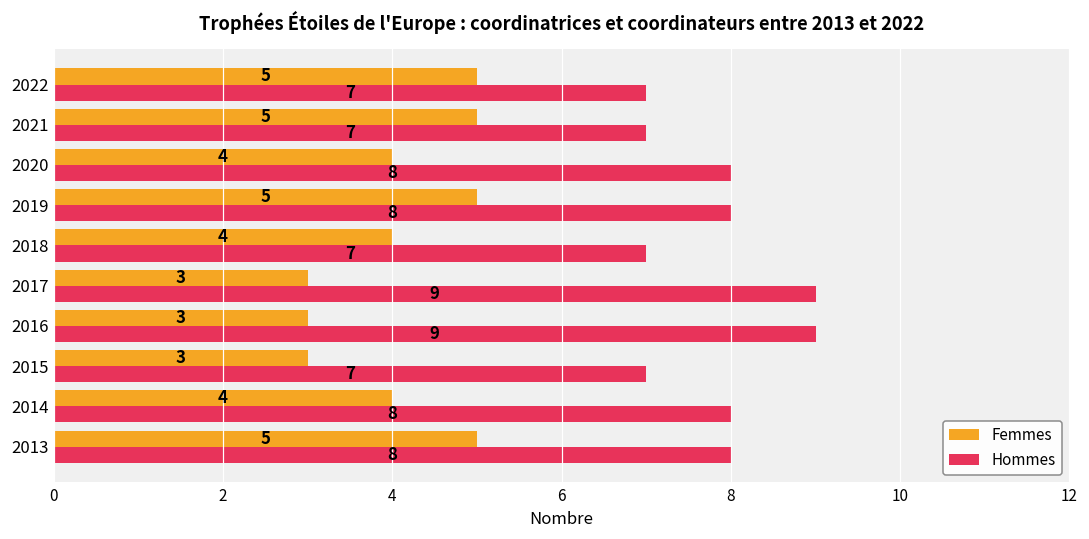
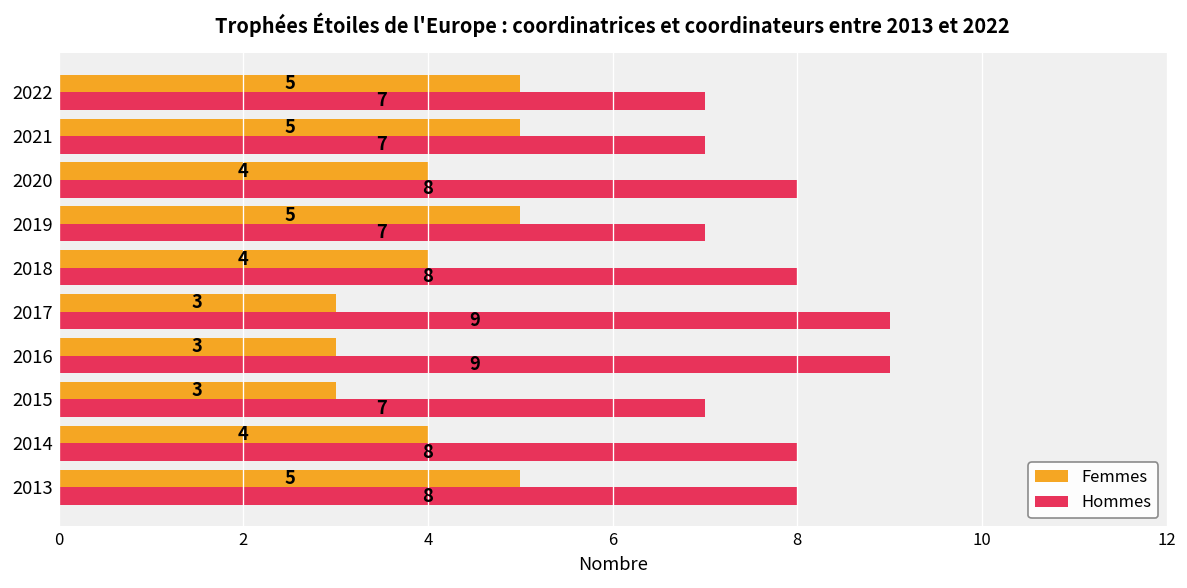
  {
    "Femmes": {
      "2022": 5,
      "2021": 5,
      "2020": 4,
      "2019": 5,
      "2018": 4,
      "2017": 3,
      "2016": 3,
      "2015": 3,
      "2014": 4,
      "2013": 5
    },
    "Hommes": {
      "2022": 7,
      "2021": 7,
      "2020": 8,
-     "2019": 8,
-     "2018": 7,
+     "2019": 7,
+     "2018": 8,
      "2017": 9,
      "2016": 9,
      "2015": 7,
      "2014": 8,
      "2013": 8
    }
  }
